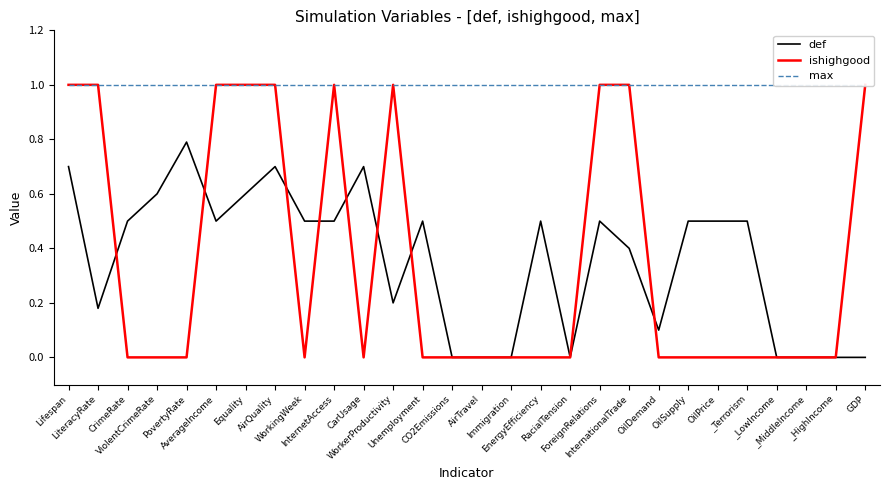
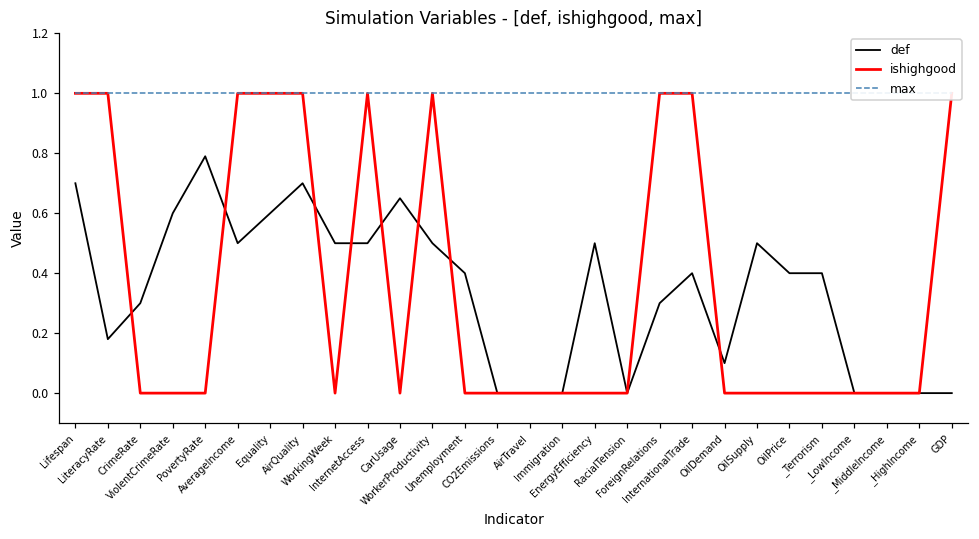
  {
    "def": {
      "Lifespan": 0.70,
      "LiteracyRate": 0.18,
-     "CrimeRate": 0.5,
+     "CrimeRate": 0.3,
      "ViolentCrimeRate": 0.60,
      "PovertyRate": 0.79,
      "AverageIncome": 0.50,
      "Equality": 0.60,
      "AirQuality": 0.70,
      "WorkingWeek": 0.50,
      "InternetAccess": 0.50,
-     "CarUsage": 0.70,
-     "WorkerProductivity": 0.2,
-     "Unemployment": 0.5,
+     "CarUsage": 0.65,
+     "WorkerProductivity": 0.5,
+     "Unemployment": 0.4,
      "EnergyEfficiency": 0.50,
-     "ForeignRelations": 0.5,
+     "ForeignRelations": 0.3,
      "InternationalTrade": 0.40,
      "OilDemand": 0.10,
      "OilSupply": 0.50,
-     "OilPrice": 0.5,
-     "_Terrorism": 0.5,
+     "OilPrice": 0.4,
+     "_Terrorism": 0.4,
      "GDP": 0.00
    },
    "ishighgood": {
      "CrimeRate": 0.00,
      "ViolentCrimeRate": 0.00,
      "PovertyRate": 0.00,
      "WorkingWeek": 0.00,
      "CarUsage": 0.00,
      "Unemployment": 0.00,
      "EnergyEfficiency": 0.00,
      "OilDemand": 0.00,
      "OilSupply": 0.00,
      "OilPrice": 0.00,
      "_Terrorism": 0.00
    },
    "max": {
      "CrimeRate": 1.00,
      "ViolentCrimeRate": 1.00,
      "PovertyRate": 1.00,
      "WorkingWeek": 1.00,
      "CarUsage": 1.00,
      "Unemployment": 1.00,
      "CO2Emissions": 1.00,
      "AirTravel": 1.00,
      "Immigration": 1.00,
      "EnergyEfficiency": 1.00,
      "RacialTension": 1.00,
      "OilDemand": 1.00,
      "OilSupply": 1.00,
      "OilPrice": 1.00,
      "_Terrorism": 1.00
    }
  }
